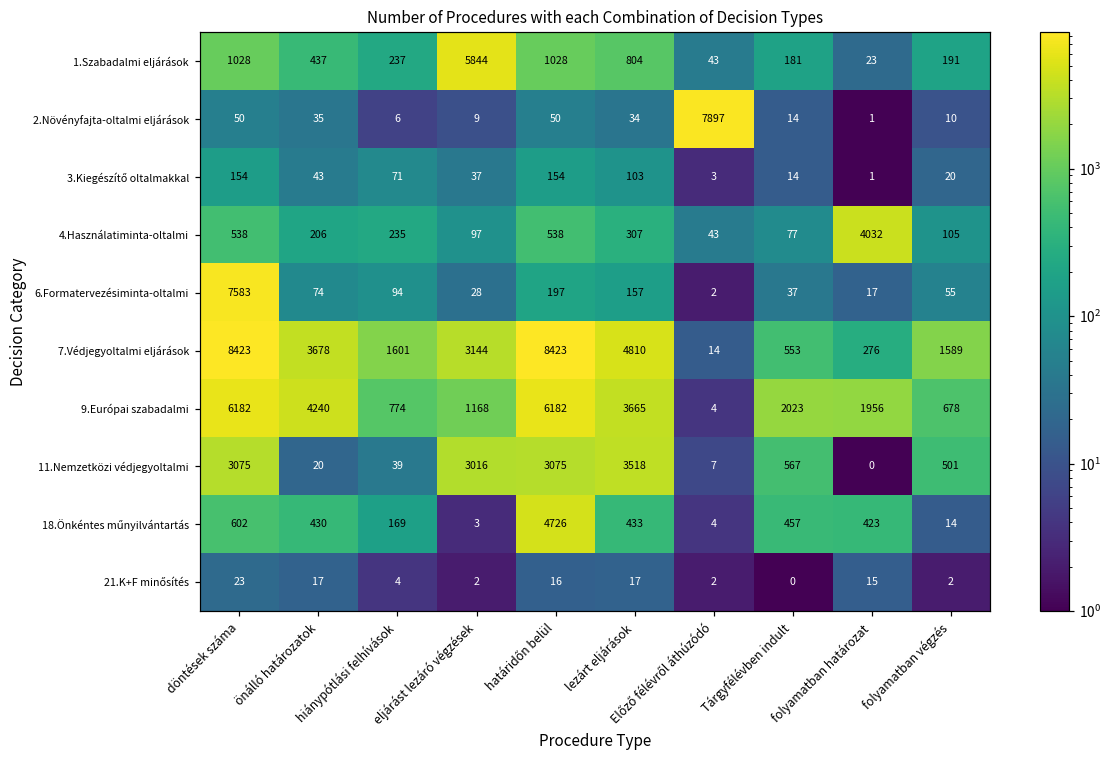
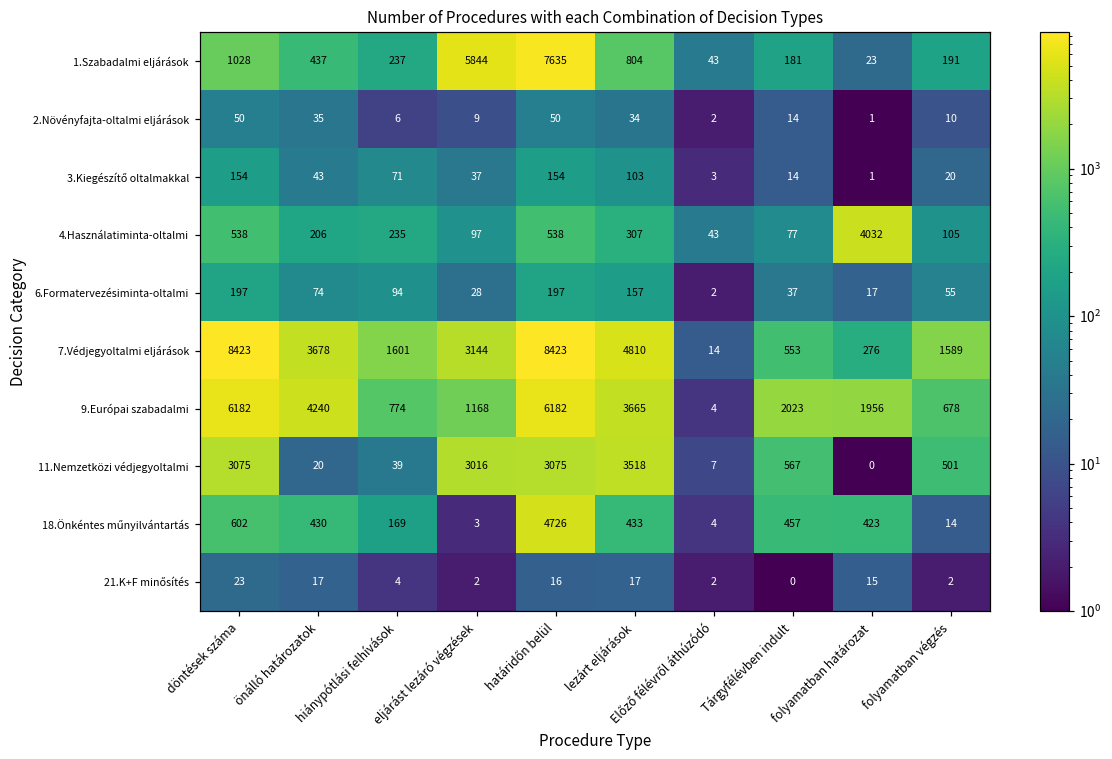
  {
    "1.Szabadalmi eljárások": {
      "döntések száma": 1028,
      "önálló határozatok": 437,
      "hiánypótlási felhívások": 237,
      "eljárást lezáró végzések": 5844,
-     "határidőn belül": 1028,
+     "határidőn belül": 7635,
      "lezárt eljárások": 804,
      "Előző félévről áthúzódó": 43,
      "Tárgyfélévben indult": 181,
      "folyamatban határozat": 23,
      "folyamatban végzés": 191
    },
    "2.Növényfajta-oltalmi eljárások": {
      "döntések száma": 50,
      "önálló határozatok": 35,
      "hiánypótlási felhívások": 6,
      "eljárást lezáró végzések": 9,
      "határidőn belül": 50,
      "lezárt eljárások": 34,
-     "Előző félévről áthúzódó": 7897,
+     "Előző félévről áthúzódó": 2,
      "Tárgyfélévben indult": 14,
      "folyamatban határozat": 1,
      "folyamatban végzés": 10
    },
    "3.Kiegészítő oltalmakkal": {
      "döntések száma": 154,
      "önálló határozatok": 43,
      "hiánypótlási felhívások": 71,
      "eljárást lezáró végzések": 37,
      "határidőn belül": 154,
      "lezárt eljárások": 103,
      "Előző félévről áthúzódó": 3,
      "Tárgyfélévben indult": 14,
      "folyamatban határozat": 1,
      "folyamatban végzés": 20
    },
    "4.Használatiminta-oltalmi": {
      "döntések száma": 538,
      "önálló határozatok": 206,
      "hiánypótlási felhívások": 235,
      "eljárást lezáró végzések": 97,
      "határidőn belül": 538,
      "lezárt eljárások": 307,
      "Előző félévről áthúzódó": 43,
      "Tárgyfélévben indult": 77,
      "folyamatban határozat": 4032,
      "folyamatban végzés": 105
    },
    "6.Formatervezésiminta-oltalmi": {
-     "döntések száma": 7583,
+     "döntések száma": 197,
      "önálló határozatok": 74,
      "hiánypótlási felhívások": 94,
      "eljárást lezáró végzések": 28,
      "határidőn belül": 197,
      "lezárt eljárások": 157,
      "Előző félévről áthúzódó": 2,
      "Tárgyfélévben indult": 37,
      "folyamatban határozat": 17,
      "folyamatban végzés": 55
    },
    "7.Védjegyoltalmi eljárások": {
      "döntések száma": 8423,
      "önálló határozatok": 3678,
      "hiánypótlási felhívások": 1601,
      "eljárást lezáró végzések": 3144,
      "határidőn belül": 8423,
      "lezárt eljárások": 4810,
      "Előző félévről áthúzódó": 14,
      "Tárgyfélévben indult": 553,
      "folyamatban határozat": 276,
      "folyamatban végzés": 1589
    },
    "9.Európai szabadalmi": {
      "döntések száma": 6182,
      "önálló határozatok": 4240,
      "hiánypótlási felhívások": 774,
      "eljárást lezáró végzések": 1168,
      "határidőn belül": 6182,
      "lezárt eljárások": 3665,
      "Előző félévről áthúzódó": 4,
      "Tárgyfélévben indult": 2023,
      "folyamatban határozat": 1956,
      "folyamatban végzés": 678
    },
    "11.Nemzetközi védjegyoltalmi": {
      "döntések száma": 3075,
      "önálló határozatok": 20,
      "hiánypótlási felhívások": 39,
      "eljárást lezáró végzések": 3016,
      "határidőn belül": 3075,
      "lezárt eljárások": 3518,
      "Előző félévről áthúzódó": 7,
      "Tárgyfélévben indult": 567,
      "folyamatban határozat": 0,
      "folyamatban végzés": 501
    },
    "18.Önkéntes műnyilvántartás": {
      "döntések száma": 602,
      "önálló határozatok": 430,
      "hiánypótlási felhívások": 169,
      "eljárást lezáró végzések": 3,
      "határidőn belül": 4726,
      "lezárt eljárások": 433,
      "Előző félévről áthúzódó": 4,
      "Tárgyfélévben indult": 457,
      "folyamatban határozat": 423,
      "folyamatban végzés": 14
    },
    "21.K+F minősítés": {
      "döntések száma": 23,
      "önálló határozatok": 17,
      "hiánypótlási felhívások": 4,
      "eljárást lezáró végzések": 2,
      "határidőn belül": 16,
      "lezárt eljárások": 17,
      "Előző félévről áthúzódó": 2,
      "Tárgyfélévben indult": 0,
      "folyamatban határozat": 15,
      "folyamatban végzés": 2
    }
  }
